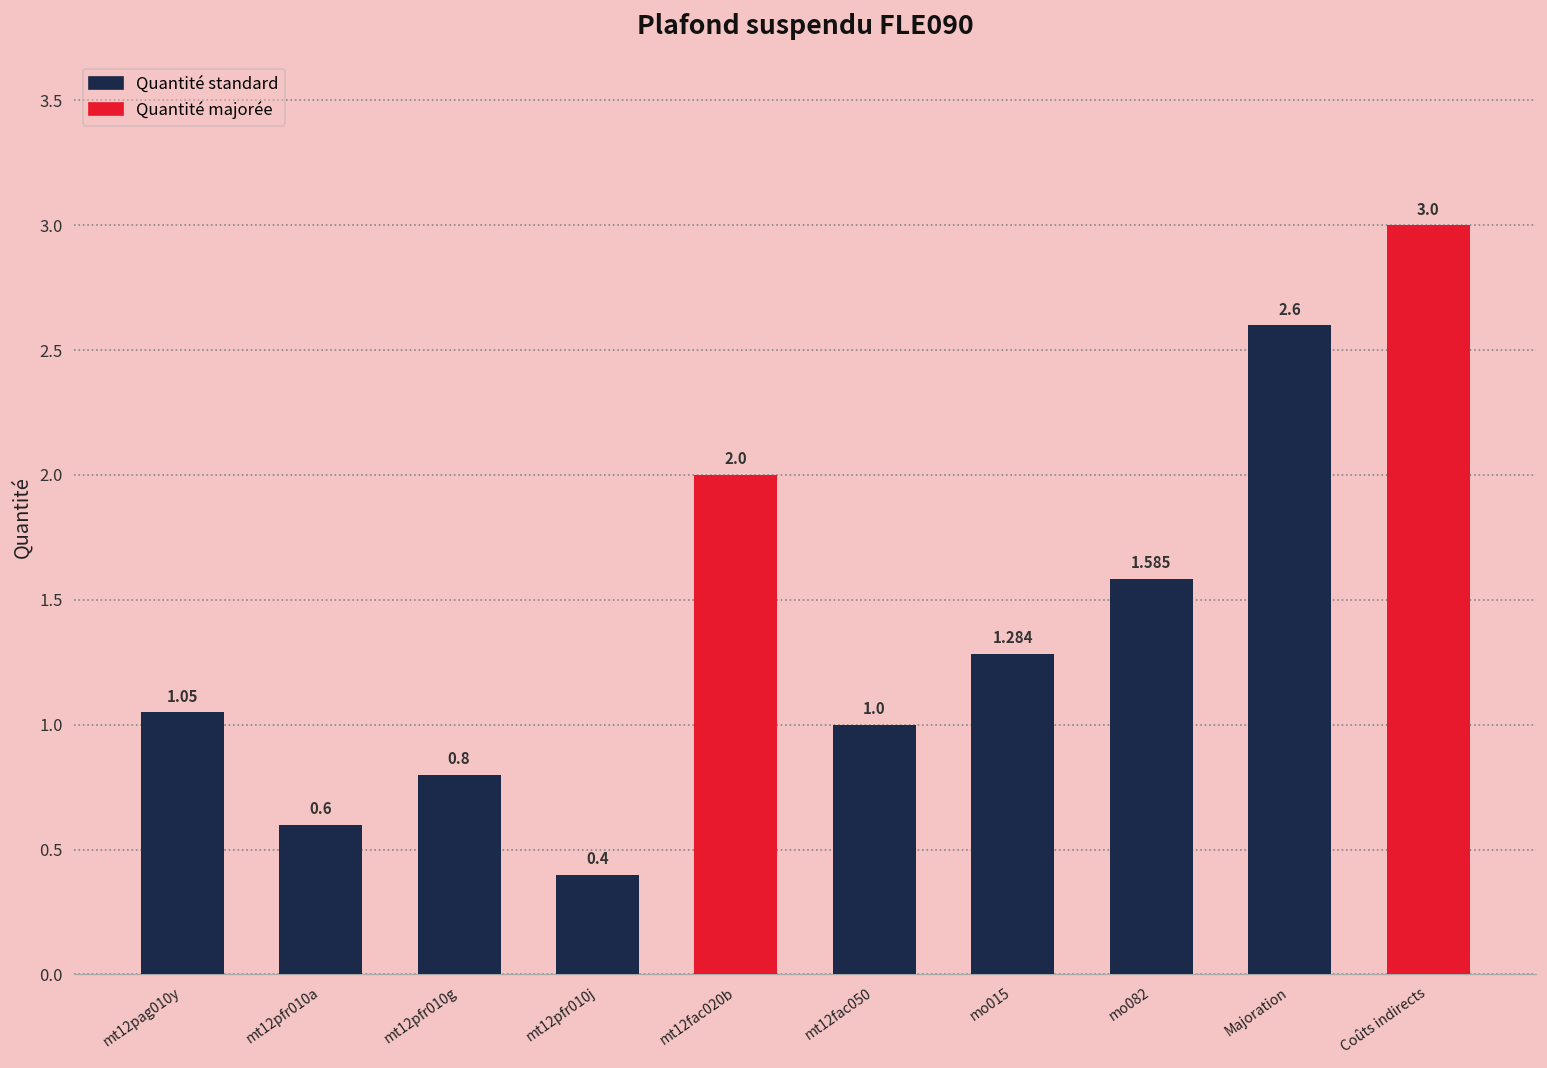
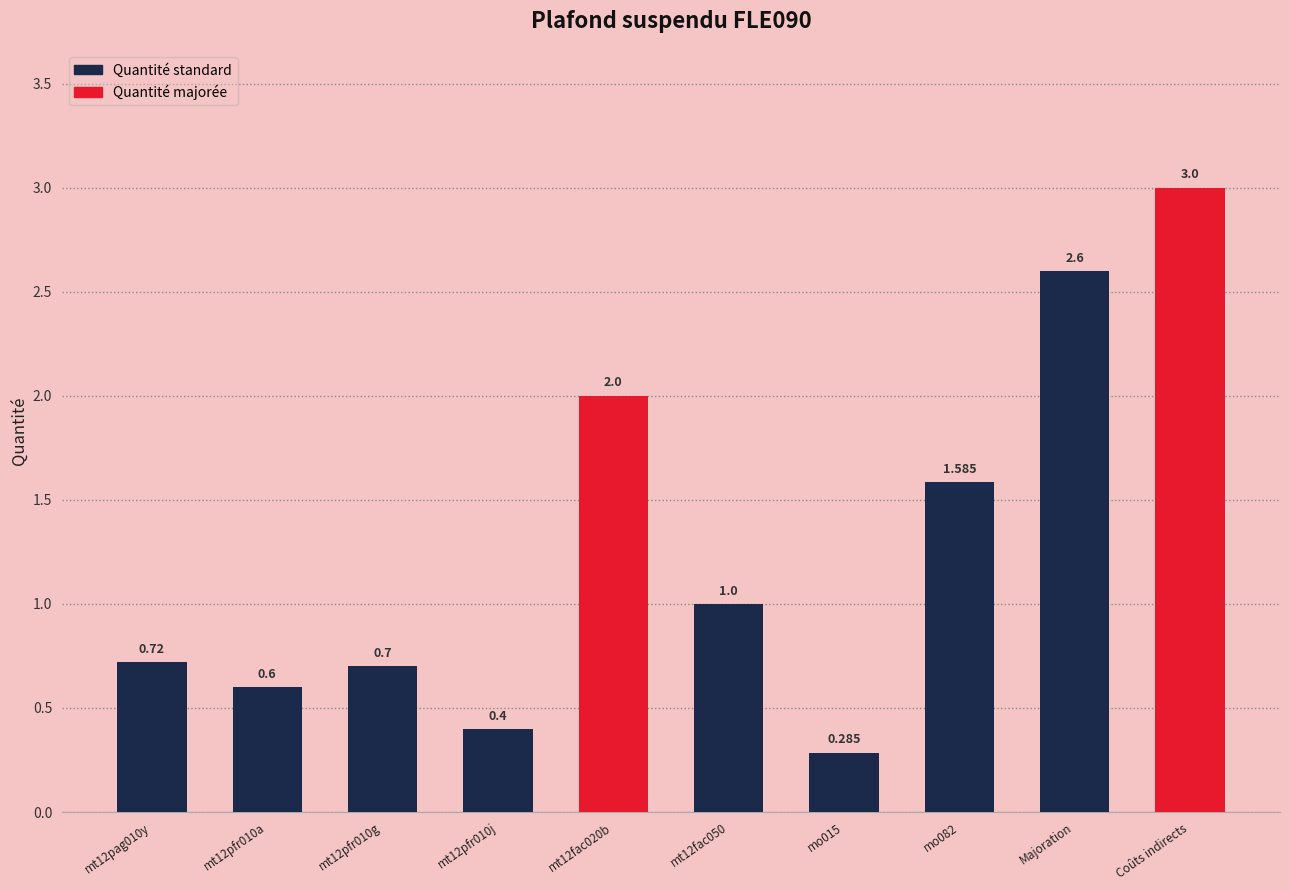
  {
-   "mt12pag010y": 1.05,
+   "mt12pag010y": 0.72,
    "mt12pfr010a": 0.6,
-   "mt12pfr010g": 0.8,
+   "mt12pfr010g": 0.7,
    "mt12pfr010j": 0.4,
    "mt12fac020b": 2.0,
    "mt12fac050": 1.0,
-   "mo015": 1.284,
+   "mo015": 0.285,
    "mo082": 1.585,
    "Majoration": 2.6,
    "Coûts indirects": 3.0
  }
